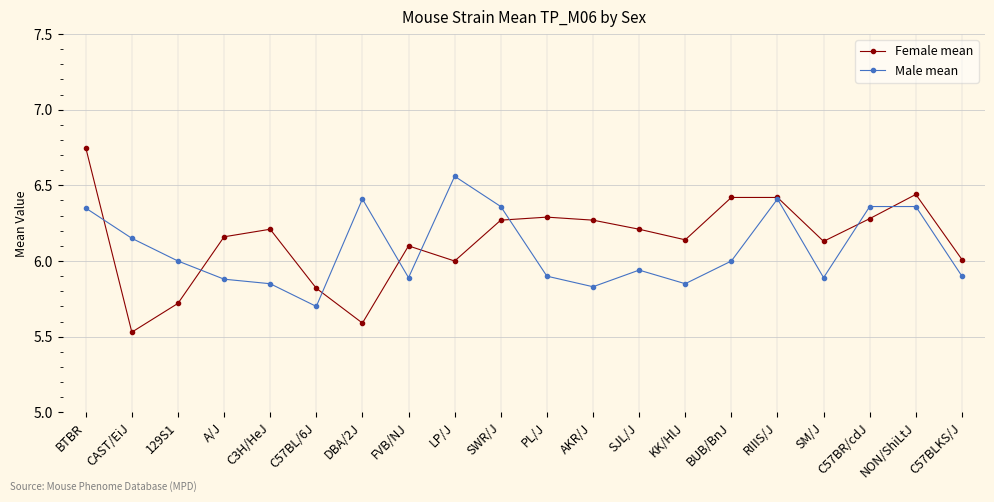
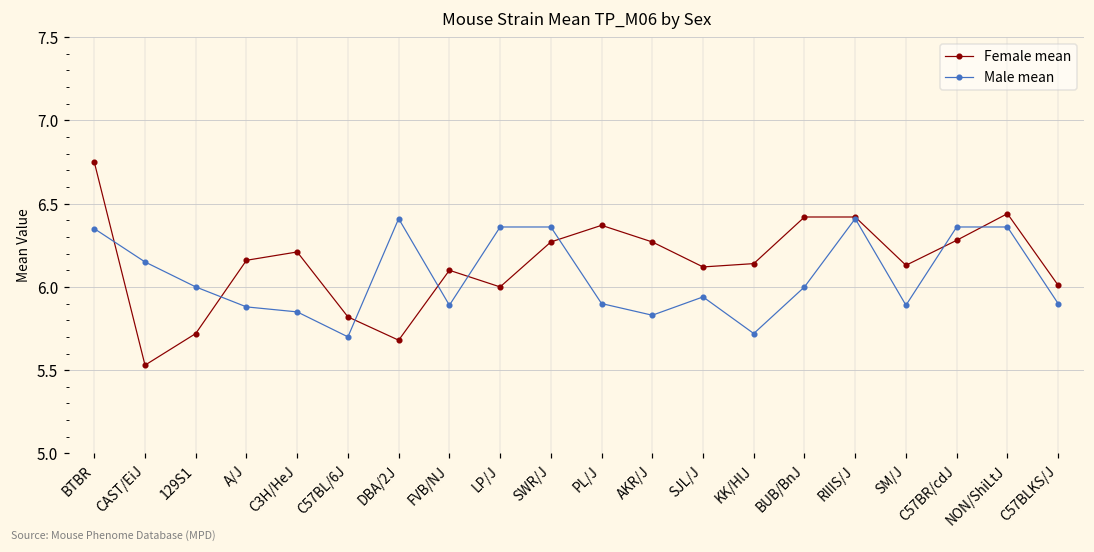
  {
    "Female mean": {
      "BTBR": 6.75,
      "CAST/EiJ": 5.53,
      "129S1": 5.72,
      "A/J": 6.16,
      "C3H/HeJ": 6.21,
      "C57BL/6J": 5.82,
-     "DBA/2J": 5.59,
+     "DBA/2J": 5.68,
      "FVB/NJ": 6.10,
      "LP/J": 6.00,
      "SWR/J": 6.27,
-     "PL/J": 6.29,
+     "PL/J": 6.37,
      "AKR/J": 6.27,
-     "SJL/J": 6.21,
+     "SJL/J": 6.12,
      "KK/HlJ": 6.14,
      "BUB/BnJ": 6.42,
      "SM/J": 6.13,
      "C57BR/cdJ": 6.28,
      "NON/ShiLtJ": 6.44,
      "C57BLKS/J": 6.01
    },
    "Male mean": {
      "BTBR": 6.35,
      "CAST/EiJ": 6.15,
      "129S1": 6.00,
      "A/J": 5.88,
      "C3H/HeJ": 5.85,
      "C57BL/6J": 5.70,
      "DBA/2J": 6.41,
      "FVB/NJ": 5.89,
-     "LP/J": 6.56,
+     "LP/J": 6.36,
      "SWR/J": 6.36,
      "PL/J": 5.90,
      "AKR/J": 5.83,
      "SJL/J": 5.94,
-     "KK/HlJ": 5.85,
+     "KK/HlJ": 5.72,
      "BUB/BnJ": 6.00,
      "SM/J": 5.89,
      "C57BR/cdJ": 6.36,
      "NON/ShiLtJ": 6.36,
      "C57BLKS/J": 5.90
    }
  }
